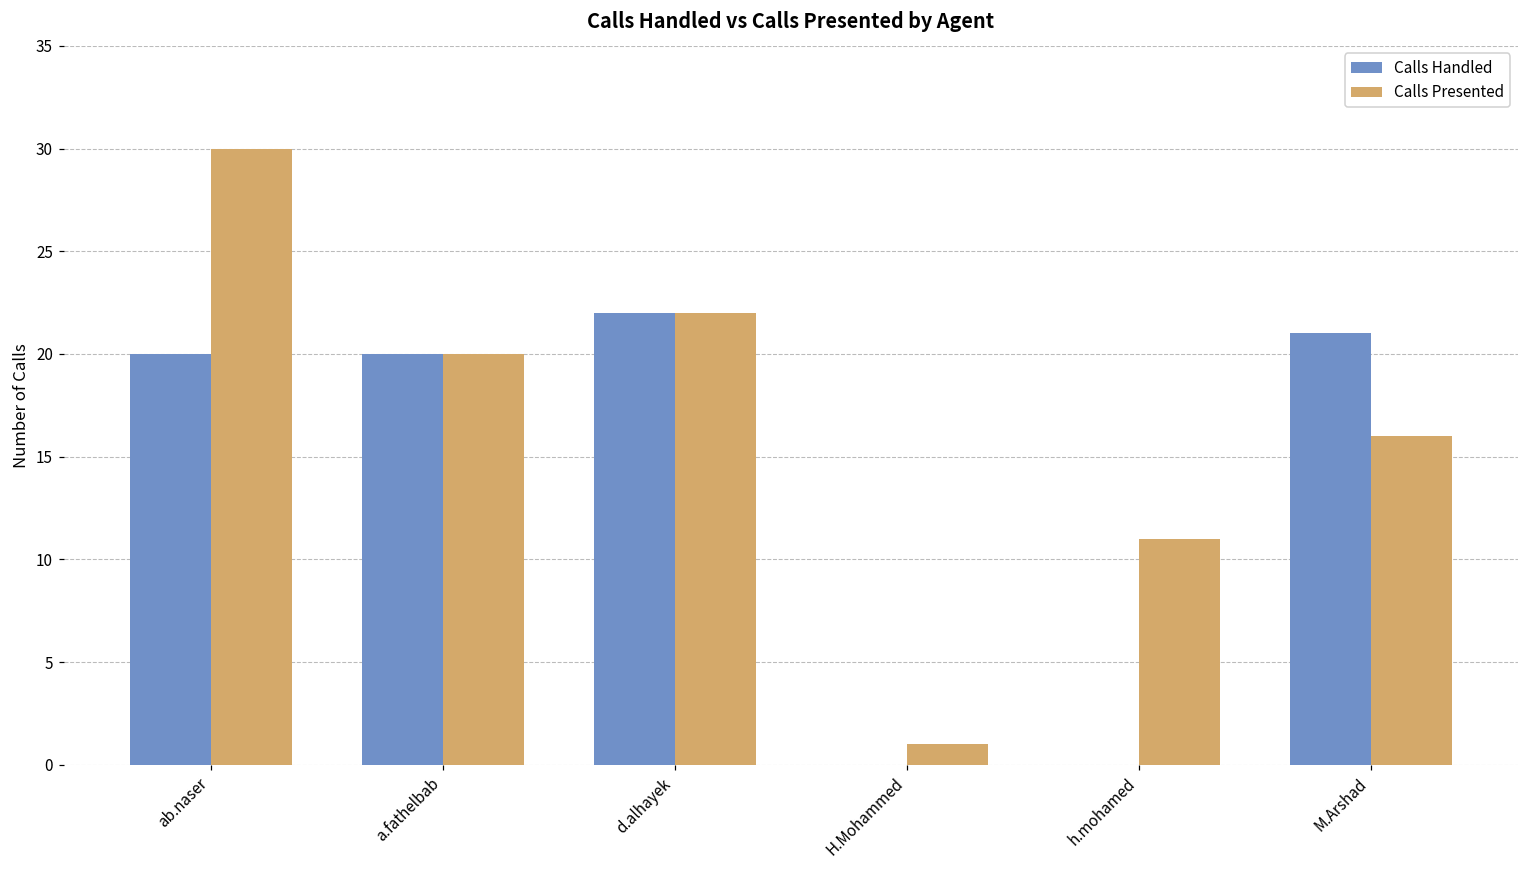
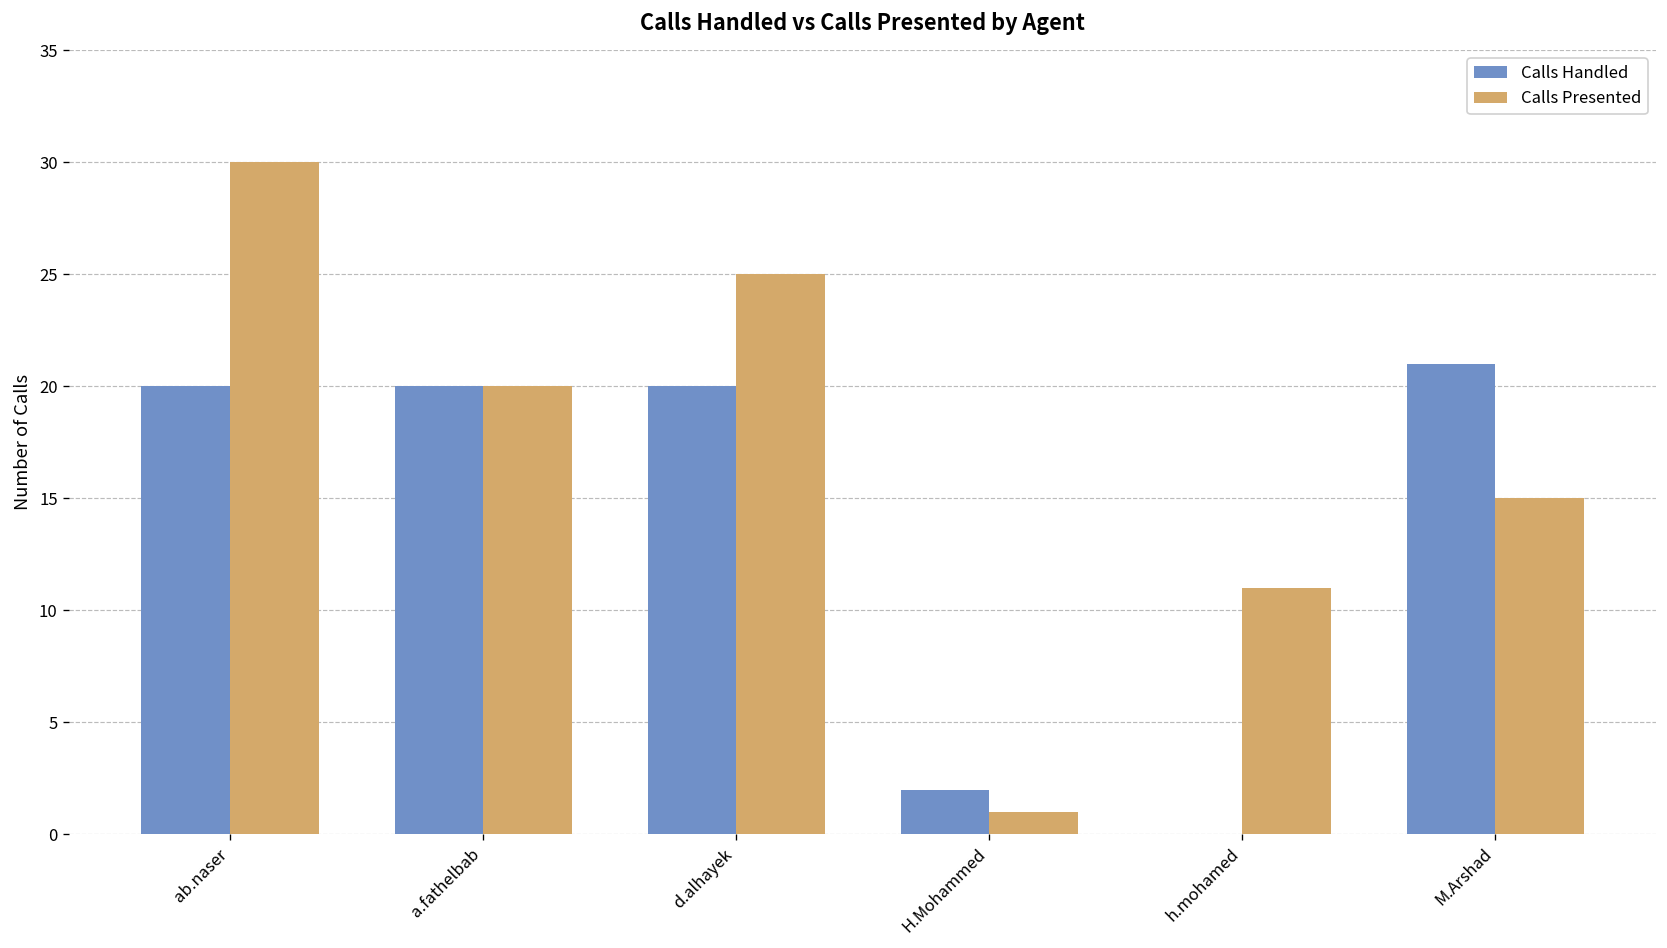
  {
    "Calls Handled": {
      "ab.naser": 20,
      "a.fathelbab": 20,
-     "d.alhayek": 22,
-     "H.Mohammed": 0,
+     "d.alhayek": 20,
+     "H.Mohammed": 2,
      "h.mohamed": 0,
      "M.Arshad": 21
    },
    "Calls Presented": {
      "ab.naser": 30,
      "a.fathelbab": 20,
-     "d.alhayek": 22,
+     "d.alhayek": 25,
      "H.Mohammed": 1,
      "h.mohamed": 11,
-     "M.Arshad": 16
+     "M.Arshad": 15
    }
  }
